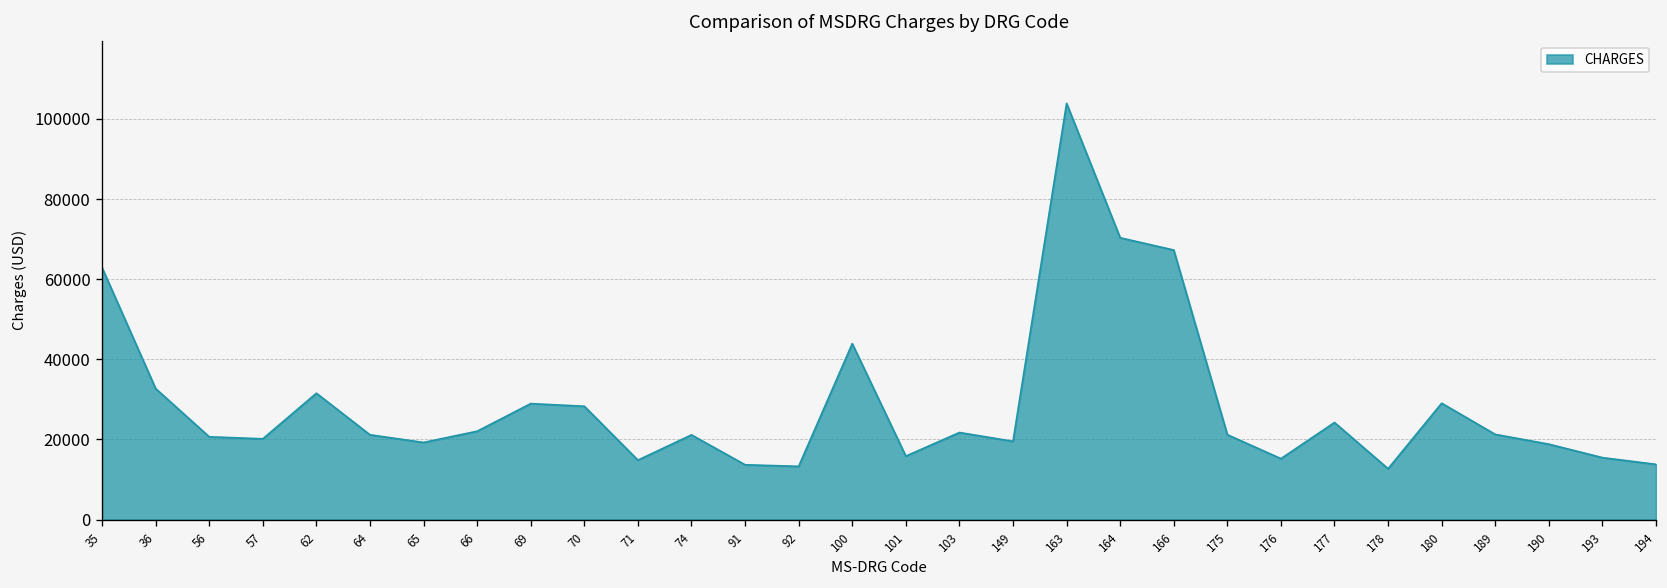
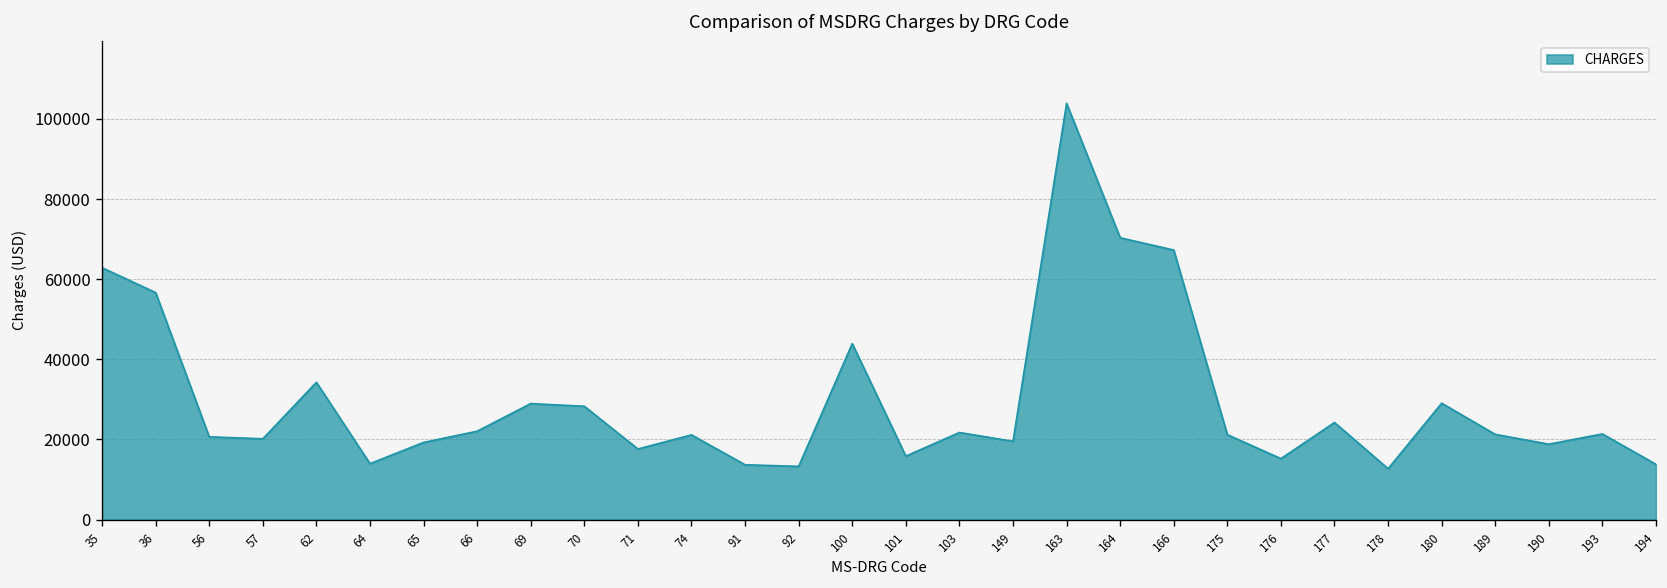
  {
    "35": 63000,
-   "36": 33000,
+   "36": 57000,
    "56": 21000,
    "57": 20000,
-   "62": 32000,
-   "64": 21000,
+   "62": 34000,
+   "64": 14000,
    "65": 19000,
    "66": 22000,
    "69": 29000,
    "70": 28000,
-   "71": 15000,
+   "71": 18000,
    "74": 21000,
    "91": 14000,
    "92": 13000,
    "100": 44000,
    "101": 16000,
    "103": 22000,
    "149": 20000,
    "163": 104000,
    "164": 70000,
    "166": 67000,
    "175": 21000,
    "176": 15000,
    "177": 24000,
    "178": 13000,
    "180": 29000,
    "189": 21000,
    "190": 19000,
-   "193": 15000,
+   "193": 21000,
    "194": 14000
  }
